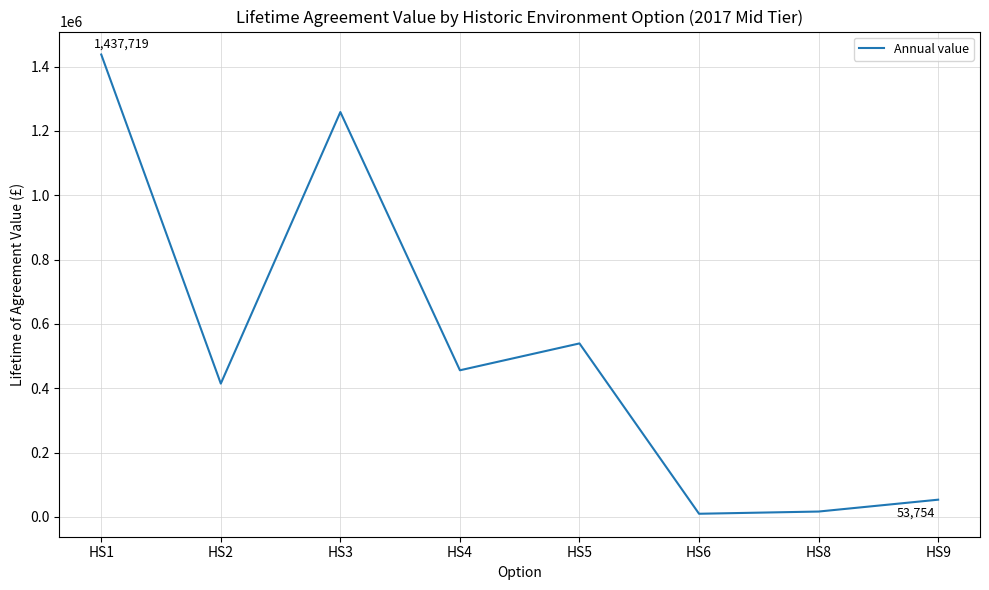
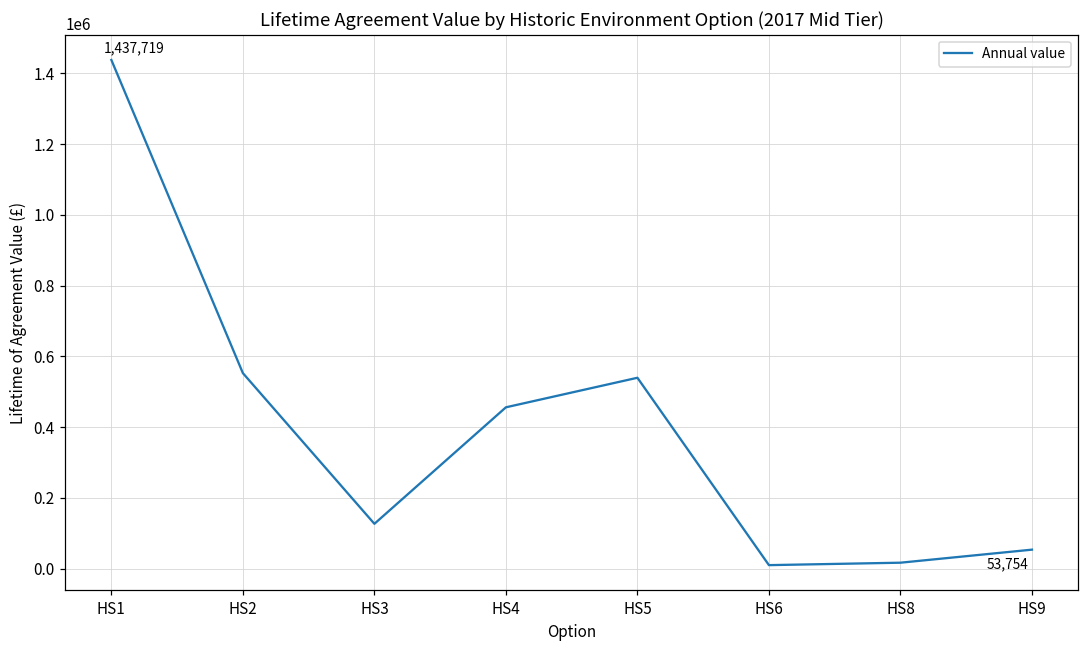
  {
-   "HS2": 410000,
-   "HS3": 1260000,
+   "HS2": 550000,
+   "HS3": 130000,
    "HS4": 460000,
    "HS5": 540000,
    "HS6": 10000,
    "HS8": 20000
  }
